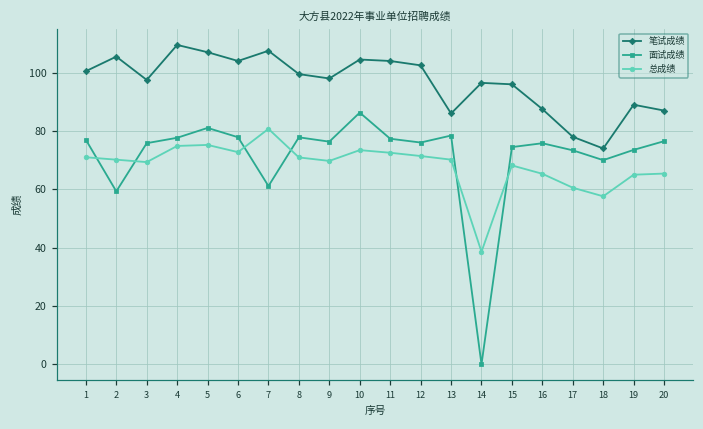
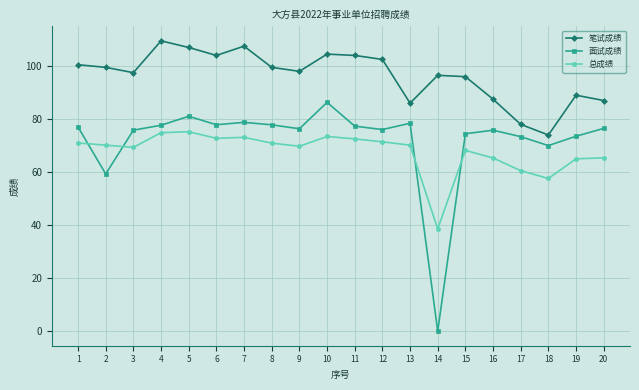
  {
    "笔试成绩": {
      "1": 101,
-     "2": 106,
+     "2": 100,
      "3": 98,
      "4": 110,
      "5": 107,
      "6": 104,
      "7": 108,
      "8": 100,
      "9": 98,
      "10": 105,
      "11": 104,
      "12": 103,
      "13": 86,
      "14": 97,
      "15": 96,
      "16": 88,
      "17": 78,
      "18": 74,
      "19": 89,
      "20": 87
    },
    "面试成绩": {
      "1": 77,
      "2": 59,
      "3": 76,
      "4": 78,
      "5": 81,
      "6": 78,
-     "7": 61,
+     "7": 79,
      "8": 78,
      "9": 76,
      "10": 86,
      "11": 77,
      "12": 76,
      "13": 78,
      "14": 0,
      "15": 74,
      "16": 76,
      "17": 73,
      "18": 70,
      "19": 74,
      "20": 77
    },
    "总成绩": {
      "1": 71,
      "2": 70,
      "3": 69,
      "4": 75,
      "5": 75,
      "6": 73,
-     "7": 81,
+     "7": 73,
      "8": 71,
      "9": 70,
      "10": 73,
      "11": 73,
      "12": 71,
      "13": 70,
      "14": 39,
      "15": 68,
      "16": 65,
      "17": 61,
      "18": 58,
      "19": 65,
      "20": 65
    }
  }
